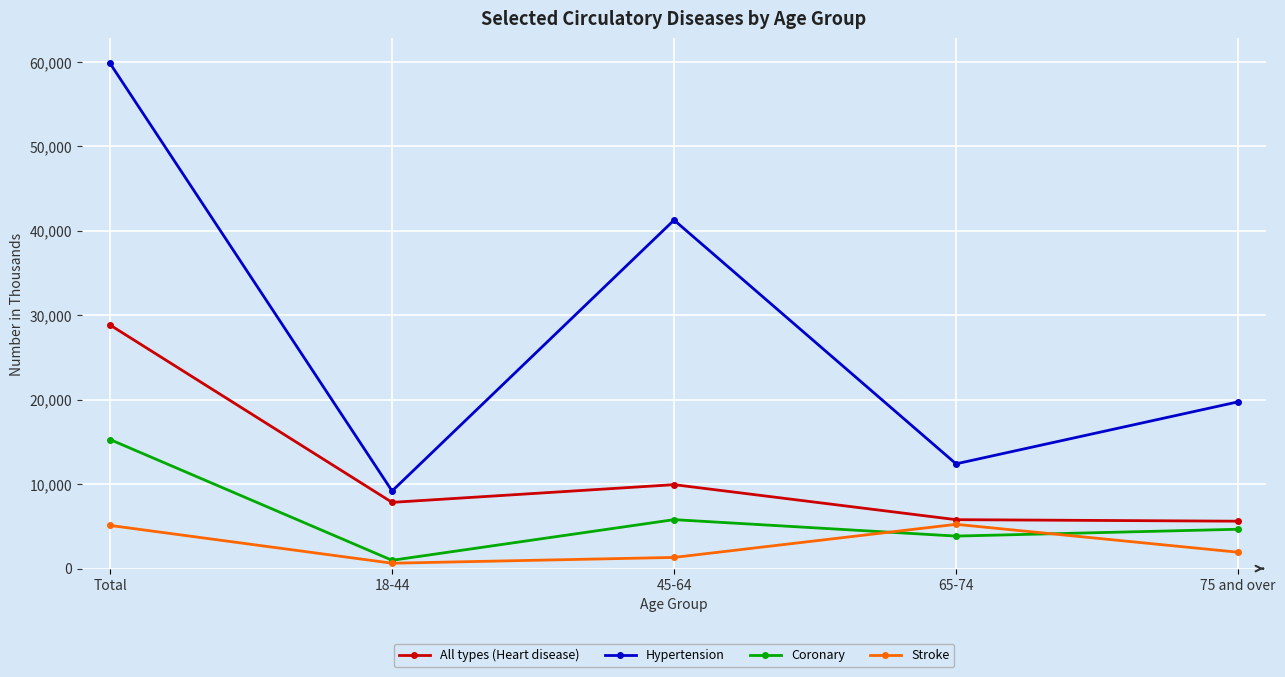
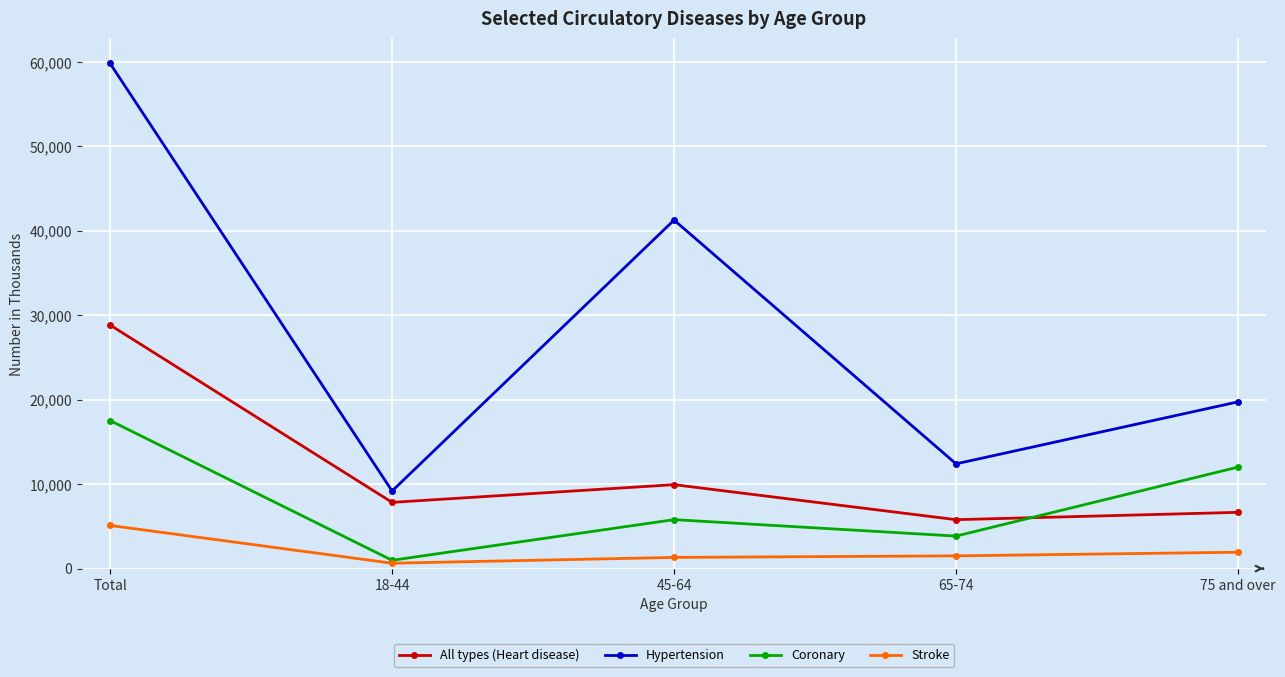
  {
    "All types (Heart disease)": {
      "Total": "29,000",
      "18-44": "8,000",
      "45-64": "10,000",
      "65-74": "6,000",
-     "75 and over": "6,000"
+     "75 and over": "7,000"
    },
    "Hypertension": {
      "Total": "60,000",
      "18-44": "9,000",
      "45-64": "41,000",
      "65-74": "12,000",
      "75 and over": "20,000"
    },
    "Coronary": {
-     "Total": "15,000",
+     "Total": "18,000",
      "18-44": "1,000",
      "45-64": "6,000",
      "65-74": "4,000",
-     "75 and over": "5,000"
+     "75 and over": "12,000"
    },
    "Stroke": {
      "Total": "5,000",
      "18-44": "1,000",
      "45-64": "1,000",
-     "65-74": "5,000",
+     "65-74": "2,000",
      "75 and over": "2,000"
    }
  }
